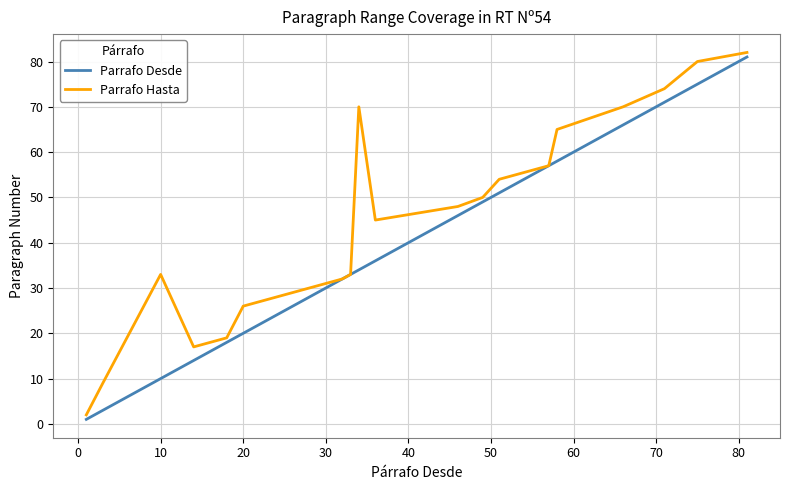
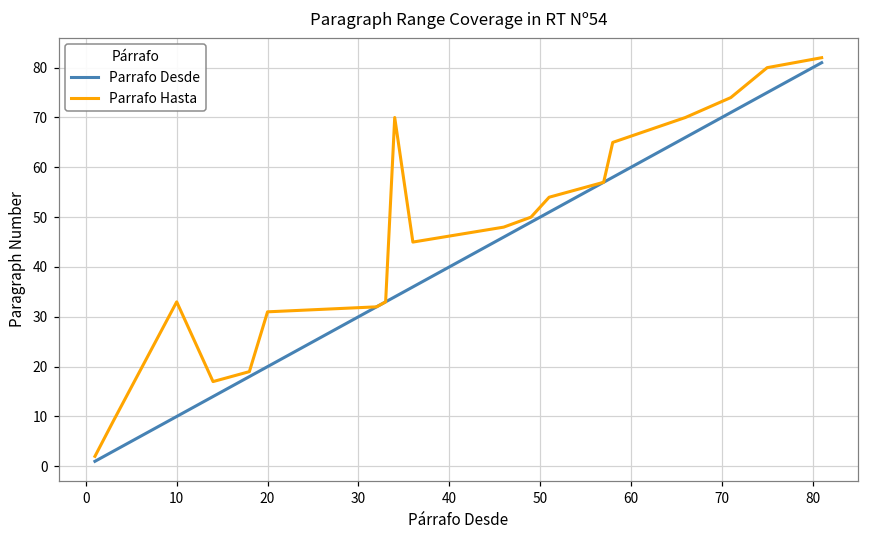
  {
    "Parrafo Desde": {
      "10": 10,
      "20": 20
    },
    "Parrafo Hasta": {
      "10": 33,
-     "20": 26
+     "20": 31
    }
  }
